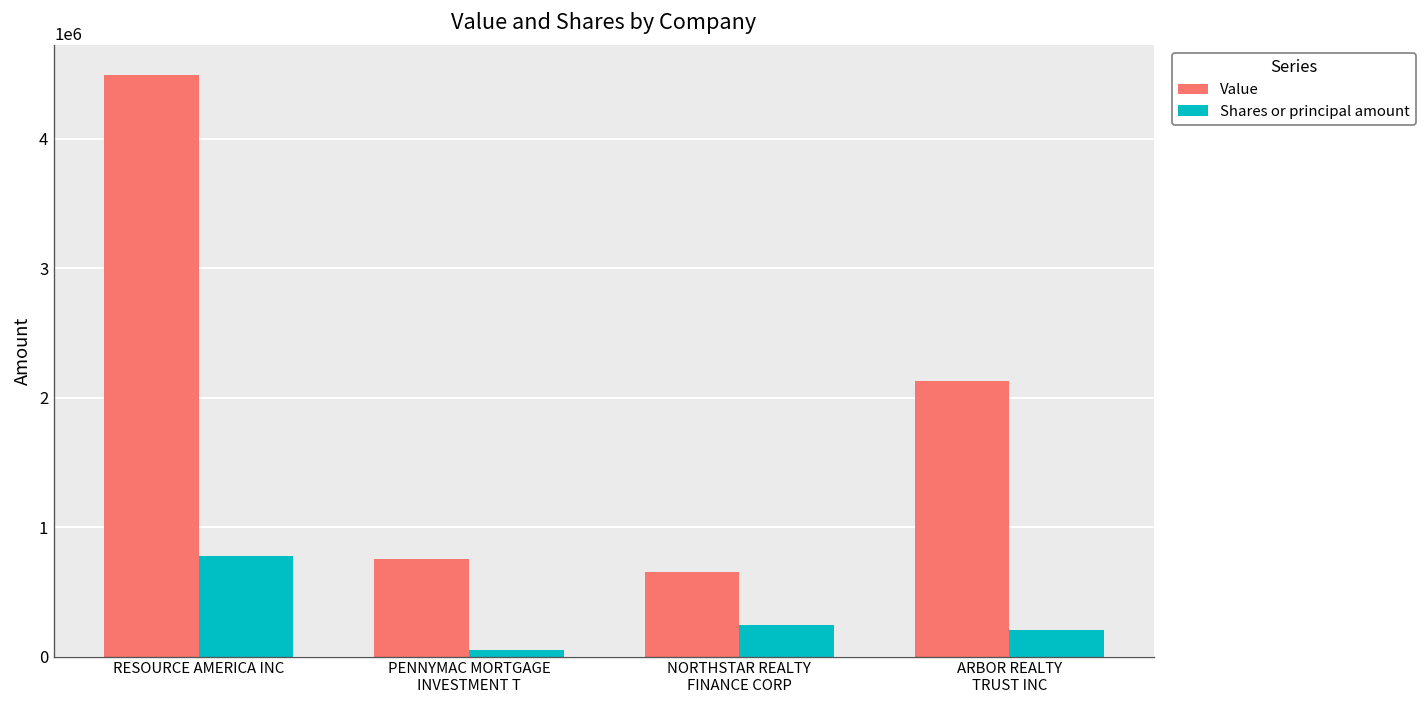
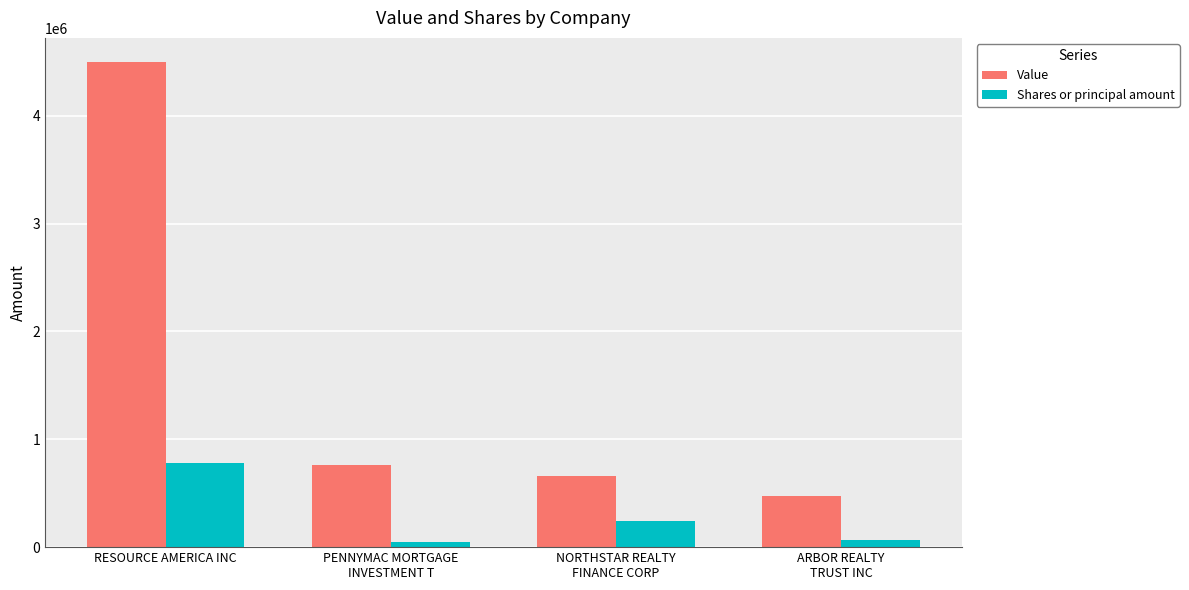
  {
    "Value": {
      "RESOURCE AMERICA INC": 4500000,
      "PENNYMAC MORTGAGE INVESTMENT T": 760000,
      "NORTHSTAR REALTY FINANCE CORP": 660000,
-     "ARBOR REALTY TRUST INC": 2130000
+     "ARBOR REALTY TRUST INC": 470000
    },
    "Shares or principal amount": {
      "RESOURCE AMERICA INC": 780000,
      "PENNYMAC MORTGAGE INVESTMENT T": 50000,
      "NORTHSTAR REALTY FINANCE CORP": 240000,
-     "ARBOR REALTY TRUST INC": 210000
+     "ARBOR REALTY TRUST INC": 70000
    }
  }
